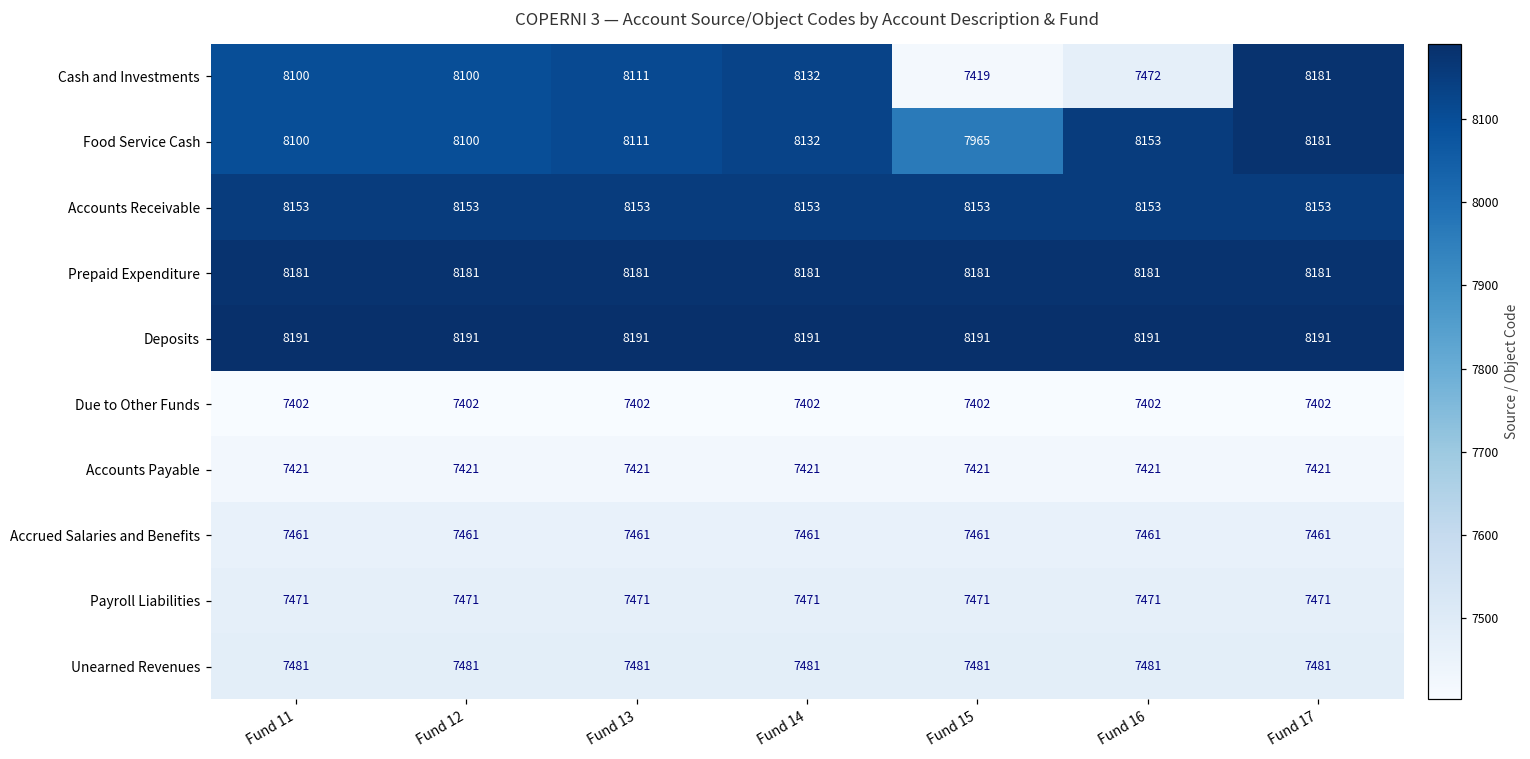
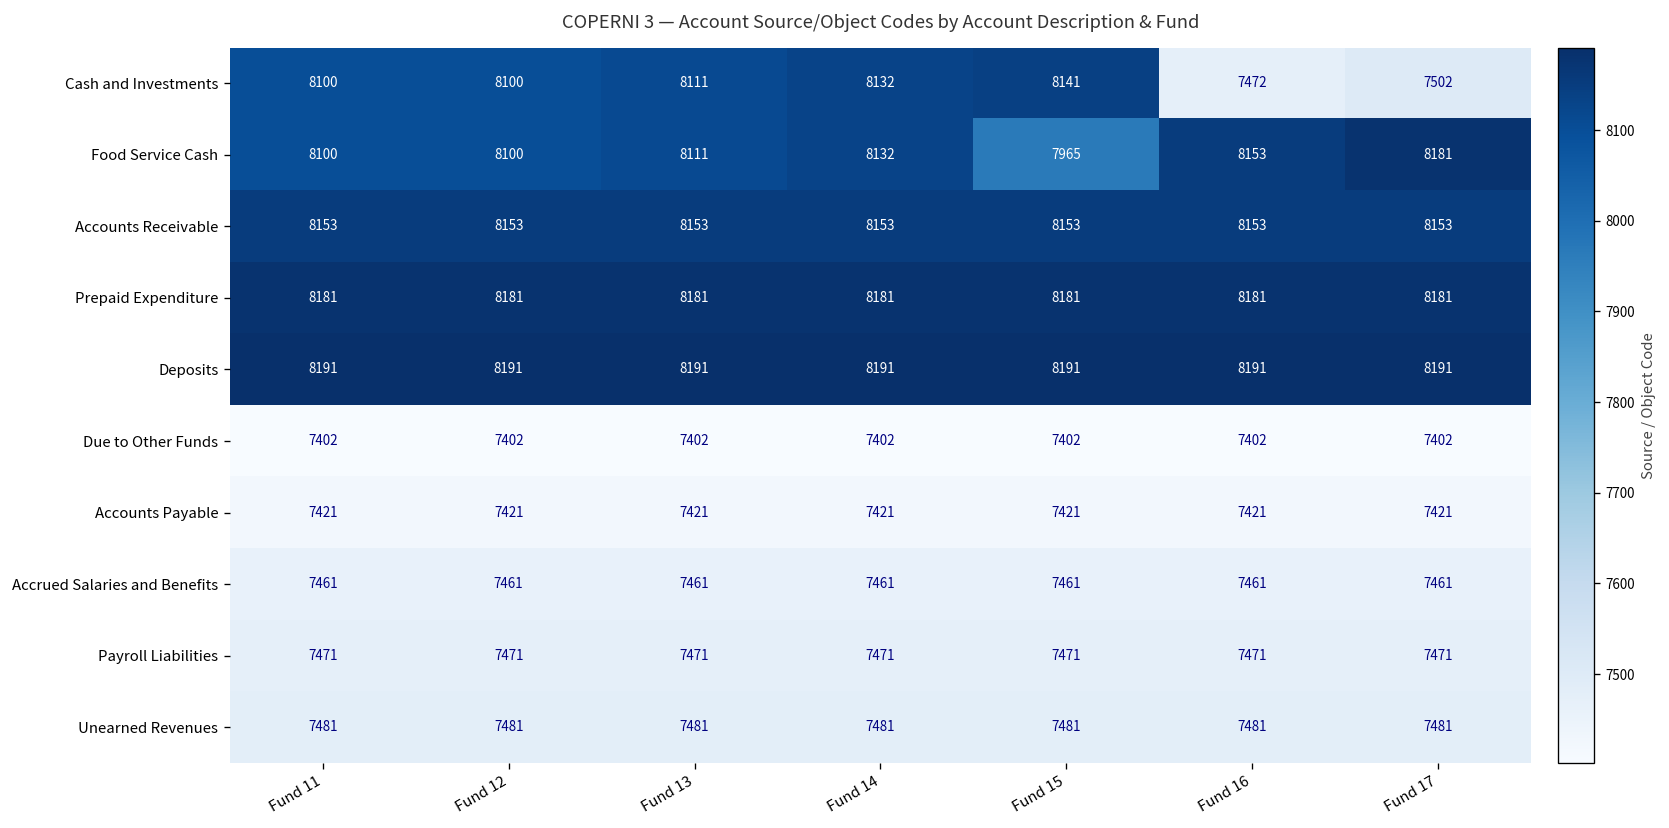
  {
    "Cash and Investments": {
      "Fund 11": 8100,
      "Fund 12": 8100,
      "Fund 13": 8111,
      "Fund 14": 8132,
-     "Fund 15": 7419,
+     "Fund 15": 8141,
      "Fund 16": 7472,
-     "Fund 17": 8181
+     "Fund 17": 7502
    },
    "Food Service Cash": {
      "Fund 11": 8100,
      "Fund 12": 8100,
      "Fund 13": 8111,
      "Fund 14": 8132,
      "Fund 15": 7965,
      "Fund 16": 8153,
      "Fund 17": 8181
    },
    "Accounts Receivable": {
      "Fund 11": 8153,
      "Fund 12": 8153,
      "Fund 13": 8153,
      "Fund 14": 8153,
      "Fund 15": 8153,
      "Fund 16": 8153,
      "Fund 17": 8153
    },
    "Prepaid Expenditure": {
      "Fund 11": 8181,
      "Fund 12": 8181,
      "Fund 13": 8181,
      "Fund 14": 8181,
      "Fund 15": 8181,
      "Fund 16": 8181,
      "Fund 17": 8181
    },
    "Deposits": {
      "Fund 11": 8191,
      "Fund 12": 8191,
      "Fund 13": 8191,
      "Fund 14": 8191,
      "Fund 15": 8191,
      "Fund 16": 8191,
      "Fund 17": 8191
    },
    "Due to Other Funds": {
      "Fund 11": 7402,
      "Fund 12": 7402,
      "Fund 13": 7402,
      "Fund 14": 7402,
      "Fund 15": 7402,
      "Fund 16": 7402,
      "Fund 17": 7402
    },
    "Accounts Payable": {
      "Fund 11": 7421,
      "Fund 12": 7421,
      "Fund 13": 7421,
      "Fund 14": 7421,
      "Fund 15": 7421,
      "Fund 16": 7421,
      "Fund 17": 7421
    },
    "Accrued Salaries and Benefits": {
      "Fund 11": 7461,
      "Fund 12": 7461,
      "Fund 13": 7461,
      "Fund 14": 7461,
      "Fund 15": 7461,
      "Fund 16": 7461,
      "Fund 17": 7461
    },
    "Payroll Liabilities": {
      "Fund 11": 7471,
      "Fund 12": 7471,
      "Fund 13": 7471,
      "Fund 14": 7471,
      "Fund 15": 7471,
      "Fund 16": 7471,
      "Fund 17": 7471
    },
    "Unearned Revenues": {
      "Fund 11": 7481,
      "Fund 12": 7481,
      "Fund 13": 7481,
      "Fund 14": 7481,
      "Fund 15": 7481,
      "Fund 16": 7481,
      "Fund 17": 7481
    }
  }
